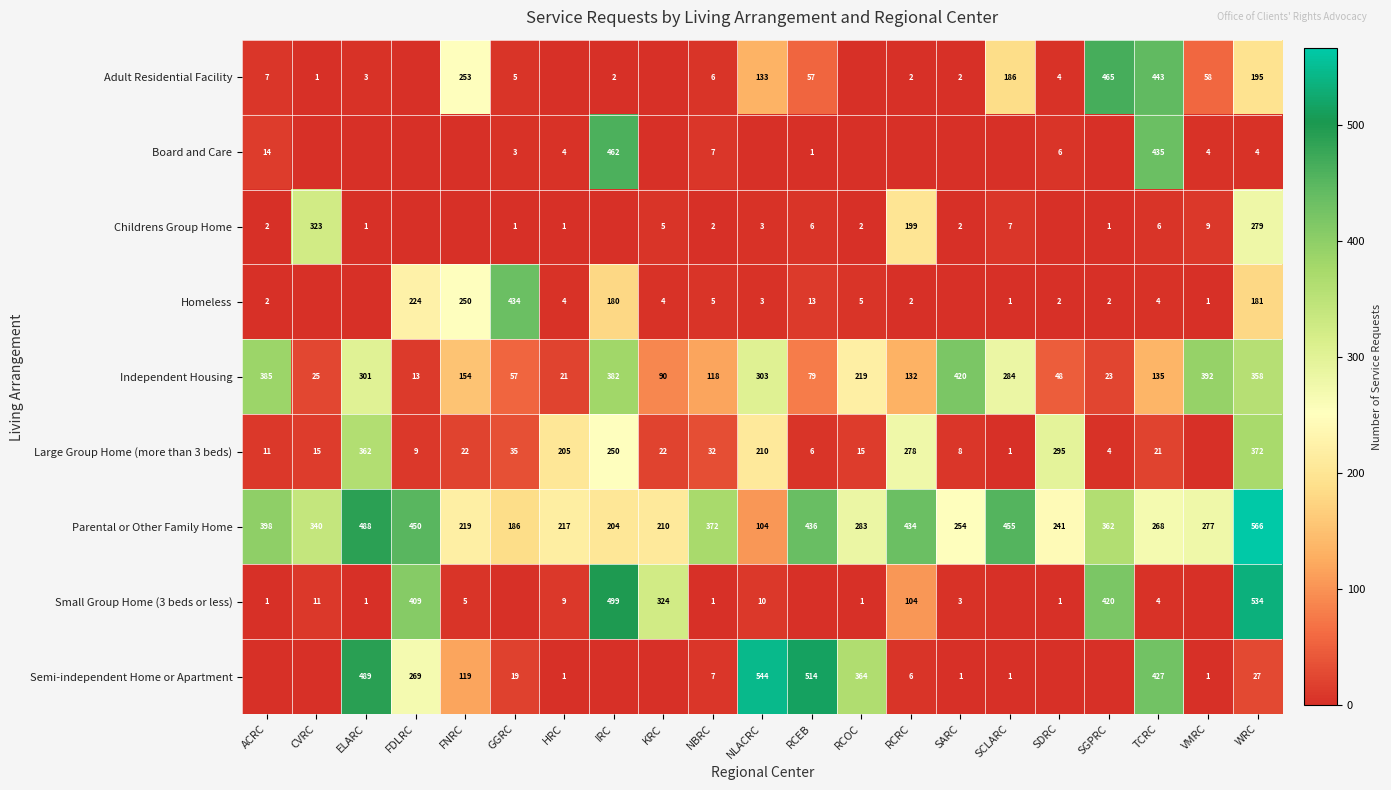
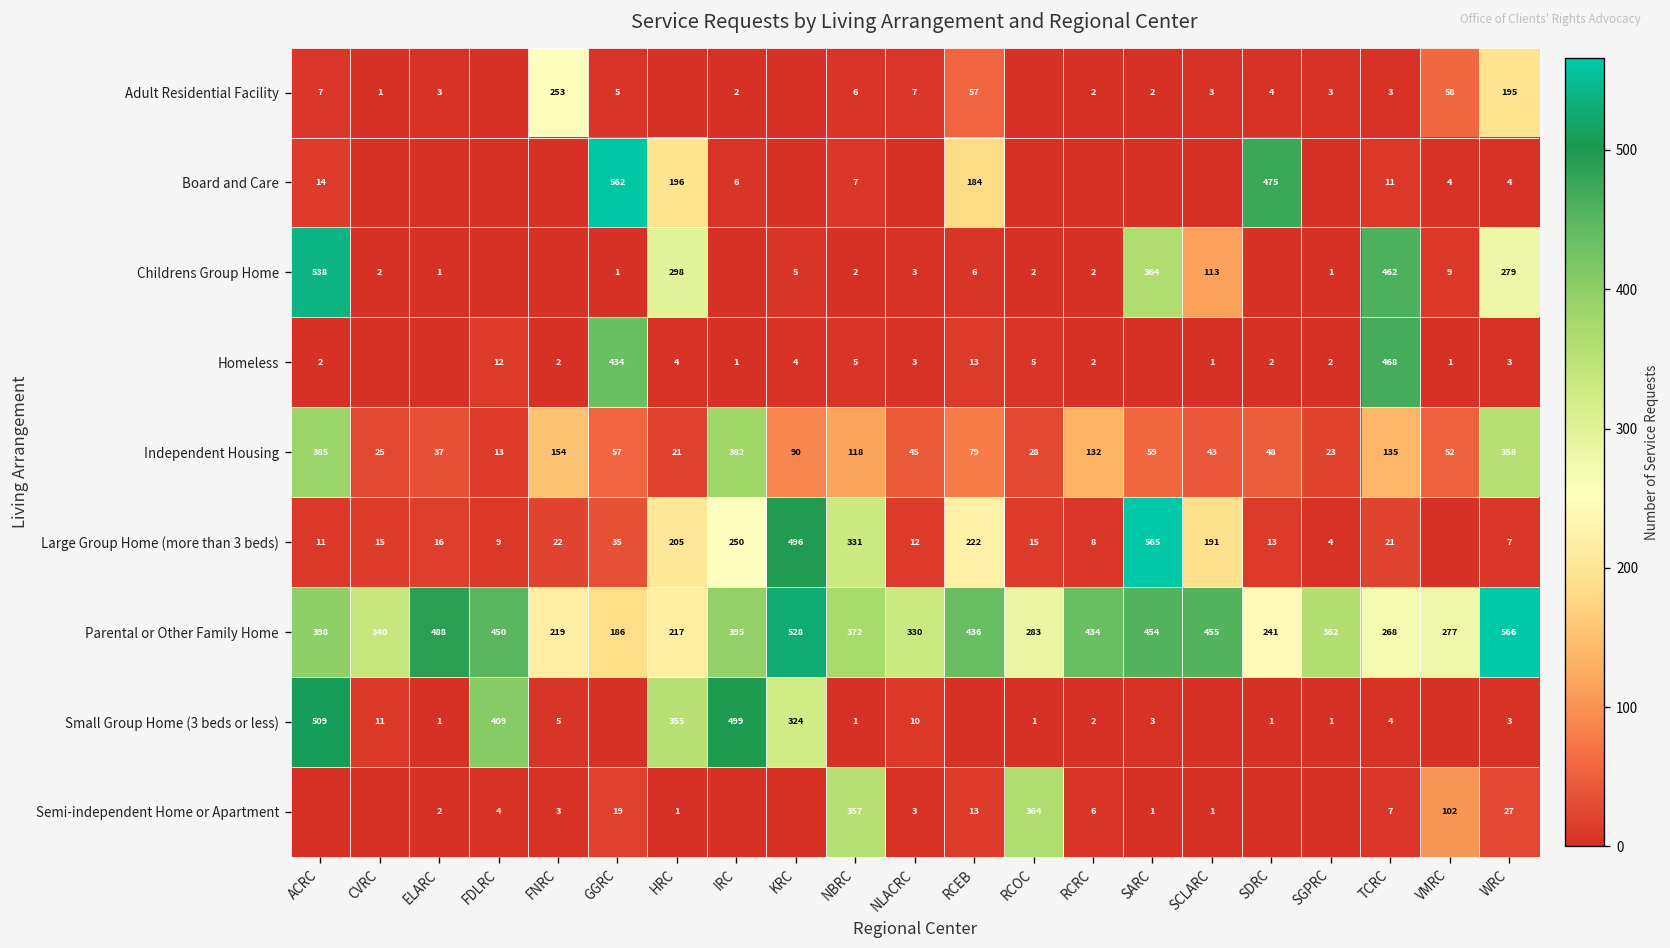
  {
    "Adult Residential Facility": {
      "ACRC": 7,
      "CVRC": 1,
      "ELARC": 3,
      "FNRC": 253,
      "GGRC": 5,
      "IRC": 2,
      "NBRC": 6,
-     "NLACRC": 133,
+     "NLACRC": 7,
      "RCEB": 57,
      "RCRC": 2,
      "SARC": 2,
-     "SCLARC": 186,
+     "SCLARC": 3,
      "SDRC": 4,
-     "SGPRC": 465,
-     "TCRC": 443,
+     "SGPRC": 3,
+     "TCRC": 3,
      "VMRC": 58,
      "WRC": 195
    },
    "Board and Care": {
      "ACRC": 14,
-     "GGRC": 3,
-     "HRC": 4,
-     "IRC": 462,
+     "GGRC": 562,
+     "HRC": 196,
+     "IRC": 6,
      "NBRC": 7,
-     "RCEB": 1,
-     "SDRC": 6,
-     "TCRC": 435,
+     "RCEB": 184,
+     "SDRC": 475,
+     "TCRC": 11,
      "VMRC": 4,
      "WRC": 4
    },
    "Childrens Group Home": {
-     "ACRC": 2,
-     "CVRC": 323,
+     "ACRC": 538,
+     "CVRC": 2,
      "ELARC": 1,
      "GGRC": 1,
-     "HRC": 1,
+     "HRC": 298,
      "KRC": 5,
      "NBRC": 2,
      "NLACRC": 3,
      "RCEB": 6,
      "RCOC": 2,
-     "RCRC": 199,
-     "SARC": 2,
-     "SCLARC": 7,
+     "RCRC": 2,
+     "SARC": 364,
+     "SCLARC": 113,
      "SGPRC": 1,
-     "TCRC": 6,
+     "TCRC": 462,
      "VMRC": 9,
      "WRC": 279
    },
    "Homeless": {
      "ACRC": 2,
-     "FDLRC": 224,
-     "FNRC": 250,
+     "FDLRC": 12,
+     "FNRC": 2,
      "GGRC": 434,
      "HRC": 4,
-     "IRC": 180,
+     "IRC": 1,
      "KRC": 4,
      "NBRC": 5,
      "NLACRC": 3,
      "RCEB": 13,
      "RCOC": 5,
      "RCRC": 2,
      "SCLARC": 1,
      "SDRC": 2,
      "SGPRC": 2,
-     "TCRC": 4,
+     "TCRC": 468,
      "VMRC": 1,
-     "WRC": 181
+     "WRC": 3
    },
    "Independent Housing": {
      "ACRC": 385,
      "CVRC": 25,
-     "ELARC": 301,
+     "ELARC": 37,
      "FDLRC": 13,
      "FNRC": 154,
      "GGRC": 57,
      "HRC": 21,
      "IRC": 382,
      "KRC": 90,
      "NBRC": 118,
-     "NLACRC": 303,
+     "NLACRC": 45,
      "RCEB": 79,
-     "RCOC": 219,
+     "RCOC": 28,
      "RCRC": 132,
-     "SARC": 420,
-     "SCLARC": 284,
+     "SARC": 59,
+     "SCLARC": 43,
      "SDRC": 48,
      "SGPRC": 23,
      "TCRC": 135,
-     "VMRC": 392,
+     "VMRC": 52,
      "WRC": 358
    },
    "Large Group Home (more than 3 beds)": {
      "ACRC": 11,
      "CVRC": 15,
-     "ELARC": 362,
+     "ELARC": 16,
      "FDLRC": 9,
      "FNRC": 22,
      "GGRC": 35,
      "HRC": 205,
      "IRC": 250,
-     "KRC": 22,
-     "NBRC": 32,
-     "NLACRC": 210,
-     "RCEB": 6,
+     "KRC": 496,
+     "NBRC": 331,
+     "NLACRC": 12,
+     "RCEB": 222,
      "RCOC": 15,
-     "RCRC": 278,
-     "SARC": 8,
-     "SCLARC": 1,
-     "SDRC": 295,
+     "RCRC": 8,
+     "SARC": 565,
+     "SCLARC": 191,
+     "SDRC": 13,
      "SGPRC": 4,
      "TCRC": 21,
-     "WRC": 372
+     "WRC": 7
    },
    "Parental or Other Family Home": {
      "ACRC": 398,
      "CVRC": 340,
      "ELARC": 488,
      "FDLRC": 450,
      "FNRC": 219,
      "GGRC": 186,
      "HRC": 217,
-     "IRC": 204,
-     "KRC": 210,
+     "IRC": 395,
+     "KRC": 528,
      "NBRC": 372,
-     "NLACRC": 104,
+     "NLACRC": 330,
      "RCEB": 436,
      "RCOC": 283,
      "RCRC": 434,
-     "SARC": 254,
+     "SARC": 454,
      "SCLARC": 455,
      "SDRC": 241,
      "SGPRC": 362,
      "TCRC": 268,
      "VMRC": 277,
      "WRC": 566
    },
    "Small Group Home (3 beds or less)": {
-     "ACRC": 1,
+     "ACRC": 509,
      "CVRC": 11,
      "ELARC": 1,
      "FDLRC": 409,
      "FNRC": 5,
-     "HRC": 9,
+     "HRC": 355,
      "IRC": 499,
      "KRC": 324,
      "NBRC": 1,
      "NLACRC": 10,
      "RCOC": 1,
-     "RCRC": 104,
+     "RCRC": 2,
      "SARC": 3,
      "SDRC": 1,
-     "SGPRC": 420,
+     "SGPRC": 1,
      "TCRC": 4,
-     "WRC": 534
+     "WRC": 3
    },
    "Semi-independent Home or Apartment": {
-     "ELARC": 489,
-     "FDLRC": 269,
-     "FNRC": 119,
+     "ELARC": 2,
+     "FDLRC": 4,
+     "FNRC": 3,
      "GGRC": 19,
      "HRC": 1,
-     "NBRC": 7,
-     "NLACRC": 544,
-     "RCEB": 514,
+     "NBRC": 357,
+     "NLACRC": 3,
+     "RCEB": 13,
      "RCOC": 364,
      "RCRC": 6,
      "SARC": 1,
      "SCLARC": 1,
-     "TCRC": 427,
-     "VMRC": 1,
+     "TCRC": 7,
+     "VMRC": 102,
      "WRC": 27
    }
  }
